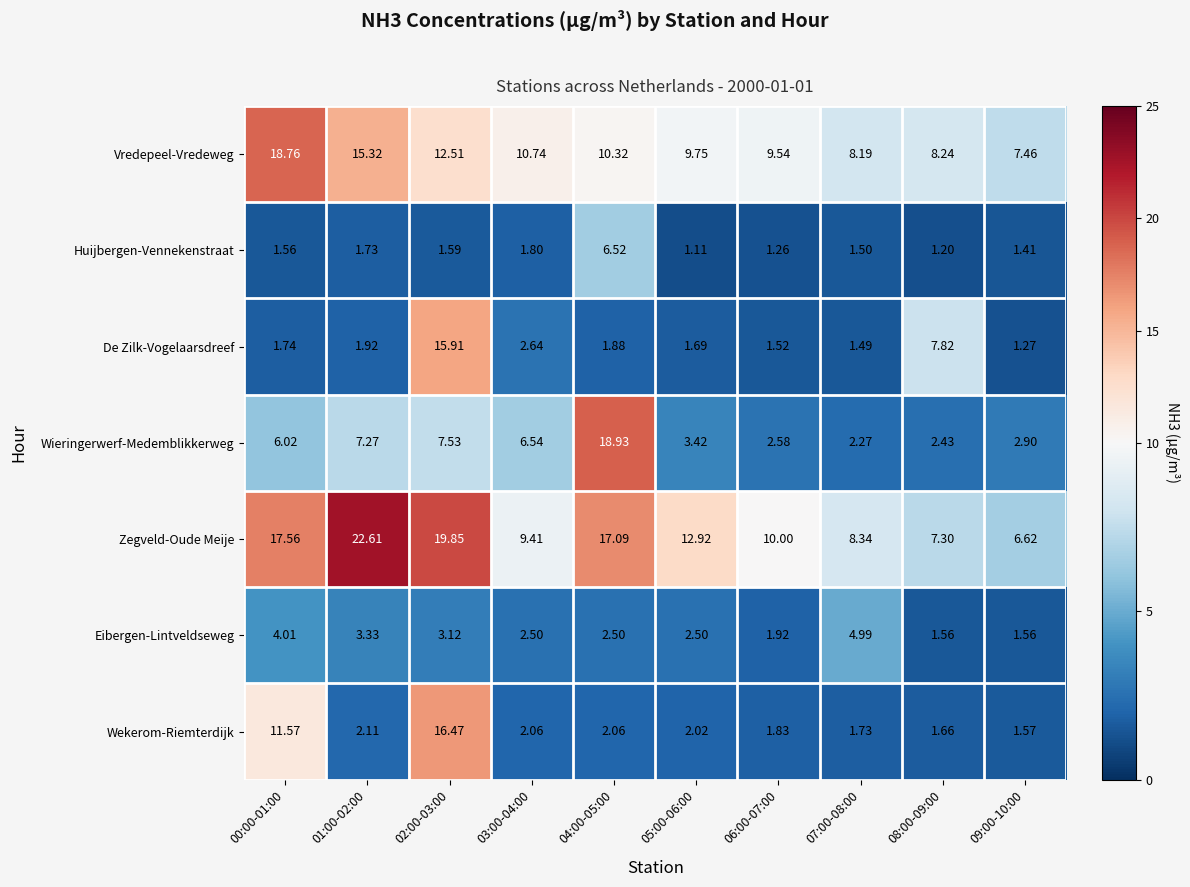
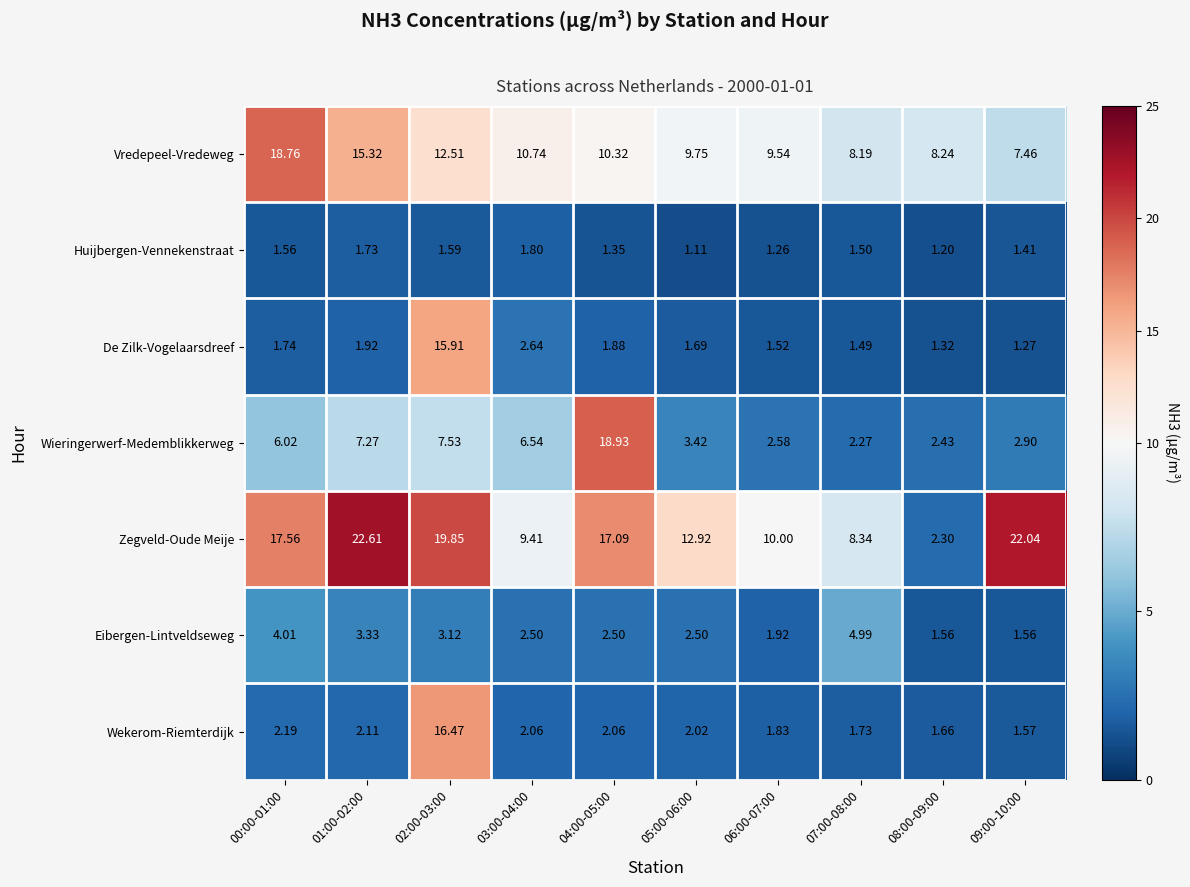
  {
    "Vredepeel-Vredeweg": {
      "00:00-01:00": 18.76,
      "01:00-02:00": 15.32,
      "02:00-03:00": 12.51,
      "03:00-04:00": 10.74,
      "04:00-05:00": 10.32,
      "05:00-06:00": 9.75,
      "06:00-07:00": 9.54,
      "07:00-08:00": 8.19,
      "08:00-09:00": 8.24,
      "09:00-10:00": 7.46
    },
    "Huijbergen-Vennekenstraat": {
      "00:00-01:00": 1.56,
      "01:00-02:00": 1.73,
      "02:00-03:00": 1.59,
      "03:00-04:00": 1.80,
-     "04:00-05:00": 6.52,
+     "04:00-05:00": 1.35,
      "05:00-06:00": 1.11,
      "06:00-07:00": 1.26,
      "07:00-08:00": 1.50,
      "08:00-09:00": 1.20,
      "09:00-10:00": 1.41
    },
    "De Zilk-Vogelaarsdreef": {
      "00:00-01:00": 1.74,
      "01:00-02:00": 1.92,
      "02:00-03:00": 15.91,
      "03:00-04:00": 2.64,
      "04:00-05:00": 1.88,
      "05:00-06:00": 1.69,
      "06:00-07:00": 1.52,
      "07:00-08:00": 1.49,
-     "08:00-09:00": 7.82,
+     "08:00-09:00": 1.32,
      "09:00-10:00": 1.27
    },
    "Wieringerwerf-Medemblikkerweg": {
      "00:00-01:00": 6.02,
      "01:00-02:00": 7.27,
      "02:00-03:00": 7.53,
      "03:00-04:00": 6.54,
      "04:00-05:00": 18.93,
      "05:00-06:00": 3.42,
      "06:00-07:00": 2.58,
      "07:00-08:00": 2.27,
      "08:00-09:00": 2.43,
      "09:00-10:00": 2.90
    },
    "Zegveld-Oude Meije": {
      "00:00-01:00": 17.56,
      "01:00-02:00": 22.61,
      "02:00-03:00": 19.85,
      "03:00-04:00": 9.41,
      "04:00-05:00": 17.09,
      "05:00-06:00": 12.92,
      "06:00-07:00": 10.00,
      "07:00-08:00": 8.34,
-     "08:00-09:00": 7.30,
-     "09:00-10:00": 6.62
+     "08:00-09:00": 2.30,
+     "09:00-10:00": 22.04
    },
    "Eibergen-Lintveldseweg": {
      "00:00-01:00": 4.01,
      "01:00-02:00": 3.33,
      "02:00-03:00": 3.12,
      "03:00-04:00": 2.50,
      "04:00-05:00": 2.50,
      "05:00-06:00": 2.50,
      "06:00-07:00": 1.92,
      "07:00-08:00": 4.99,
      "08:00-09:00": 1.56,
      "09:00-10:00": 1.56
    },
    "Wekerom-Riemterdijk": {
-     "00:00-01:00": 11.57,
+     "00:00-01:00": 2.19,
      "01:00-02:00": 2.11,
      "02:00-03:00": 16.47,
      "03:00-04:00": 2.06,
      "04:00-05:00": 2.06,
      "05:00-06:00": 2.02,
      "06:00-07:00": 1.83,
      "07:00-08:00": 1.73,
      "08:00-09:00": 1.66,
      "09:00-10:00": 1.57
    }
  }
